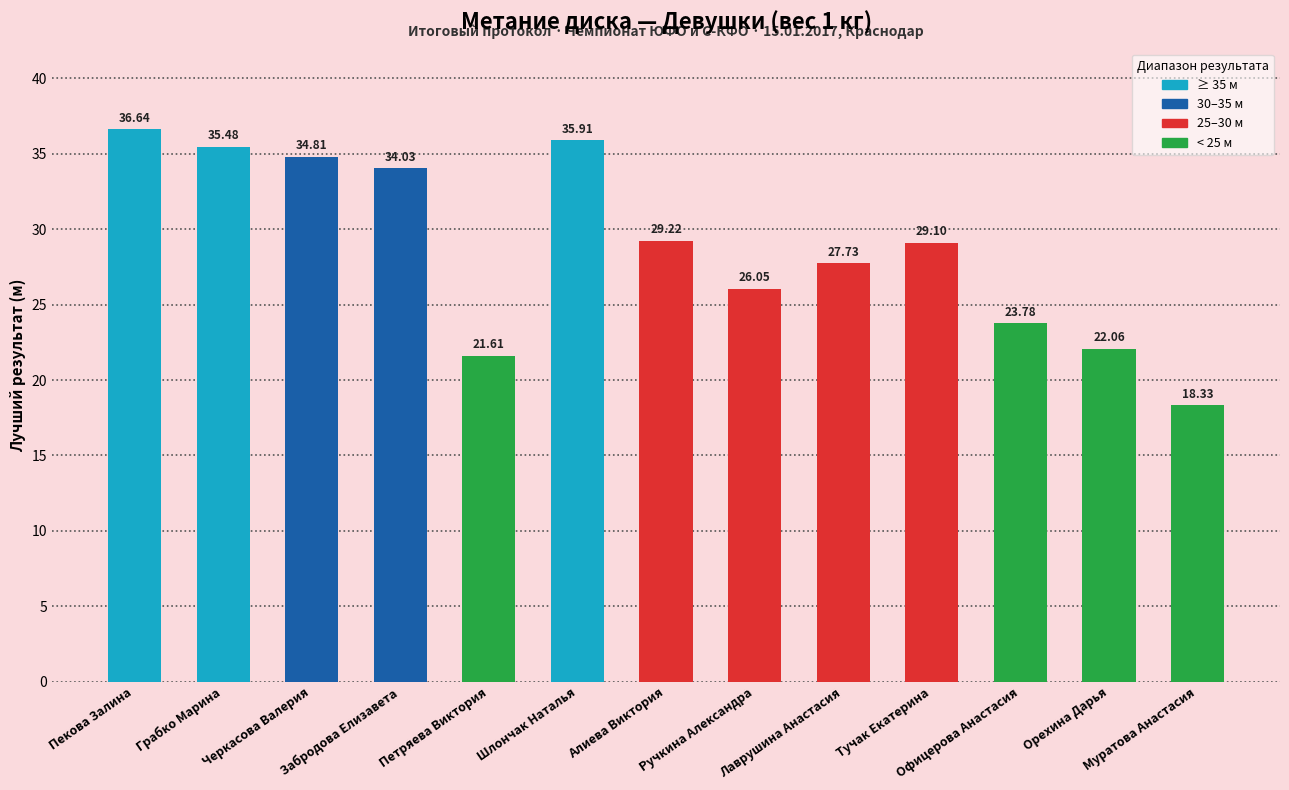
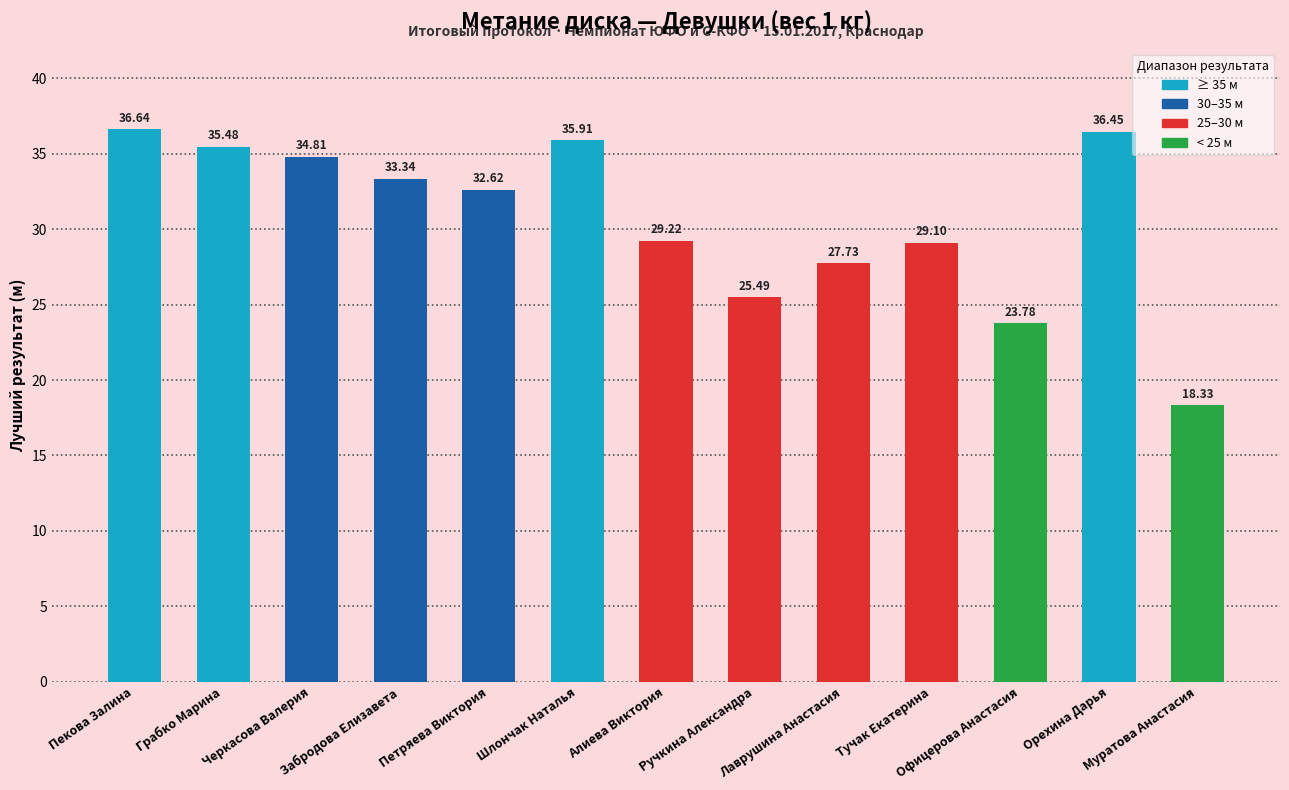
  {
    "Пекова Залина": 36.64,
    "Грабко Марина": 35.48,
    "Черкасова Валерия": 34.81,
-   "Забродова Елизавета": 34.03,
-   "Петряева Виктория": 21.61,
+   "Забродова Елизавета": 33.34,
+   "Петряева Виктория": 32.62,
    "Шлончак Наталья": 35.91,
    "Алиева Виктория": 29.22,
-   "Ручкина Александра": 26.05,
+   "Ручкина Александра": 25.49,
    "Лаврушина Анастасия": 27.73,
    "Тучак Екатерина": 29.10,
    "Офицерова Анастасия": 23.78,
-   "Орехина Дарья": 22.06,
+   "Орехина Дарья": 36.45,
    "Муратова Анастасия": 18.33
  }
